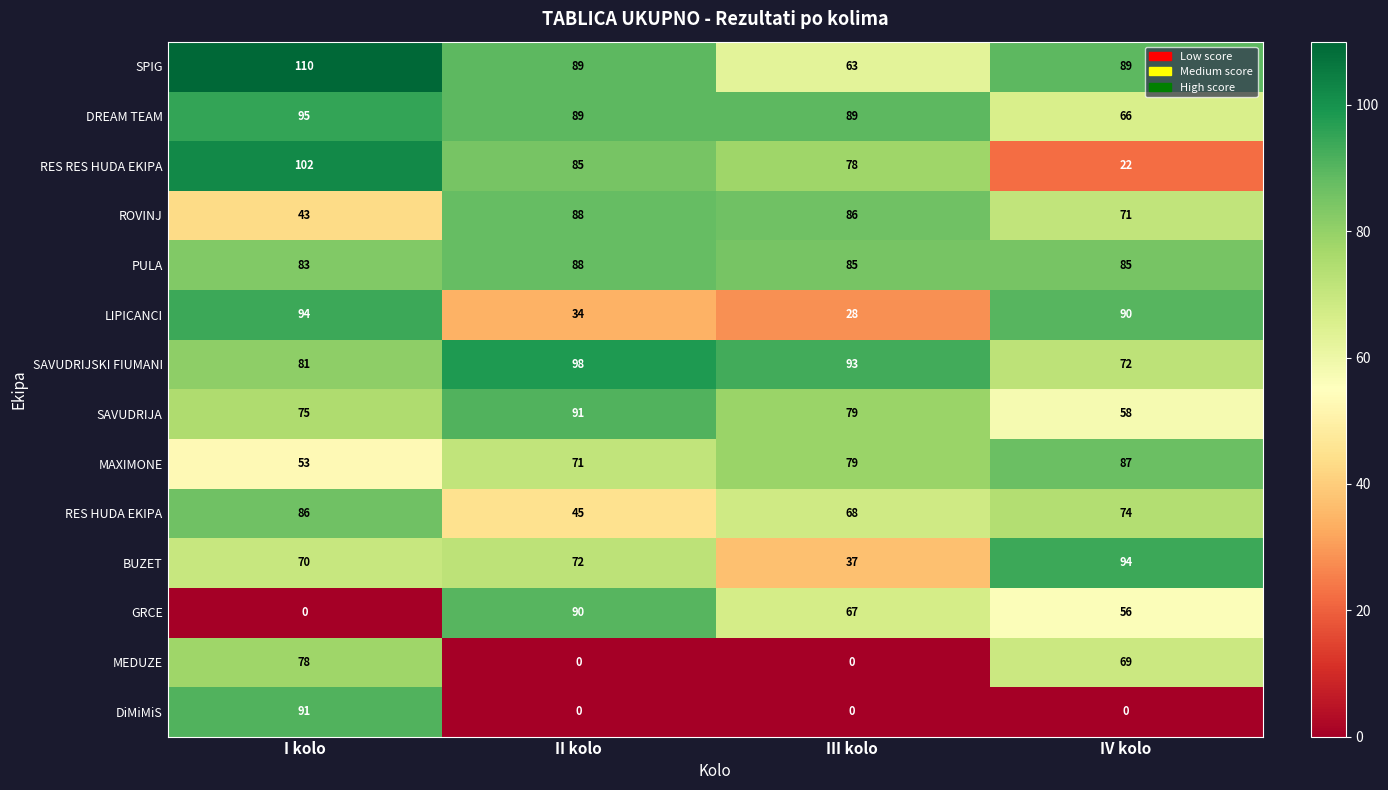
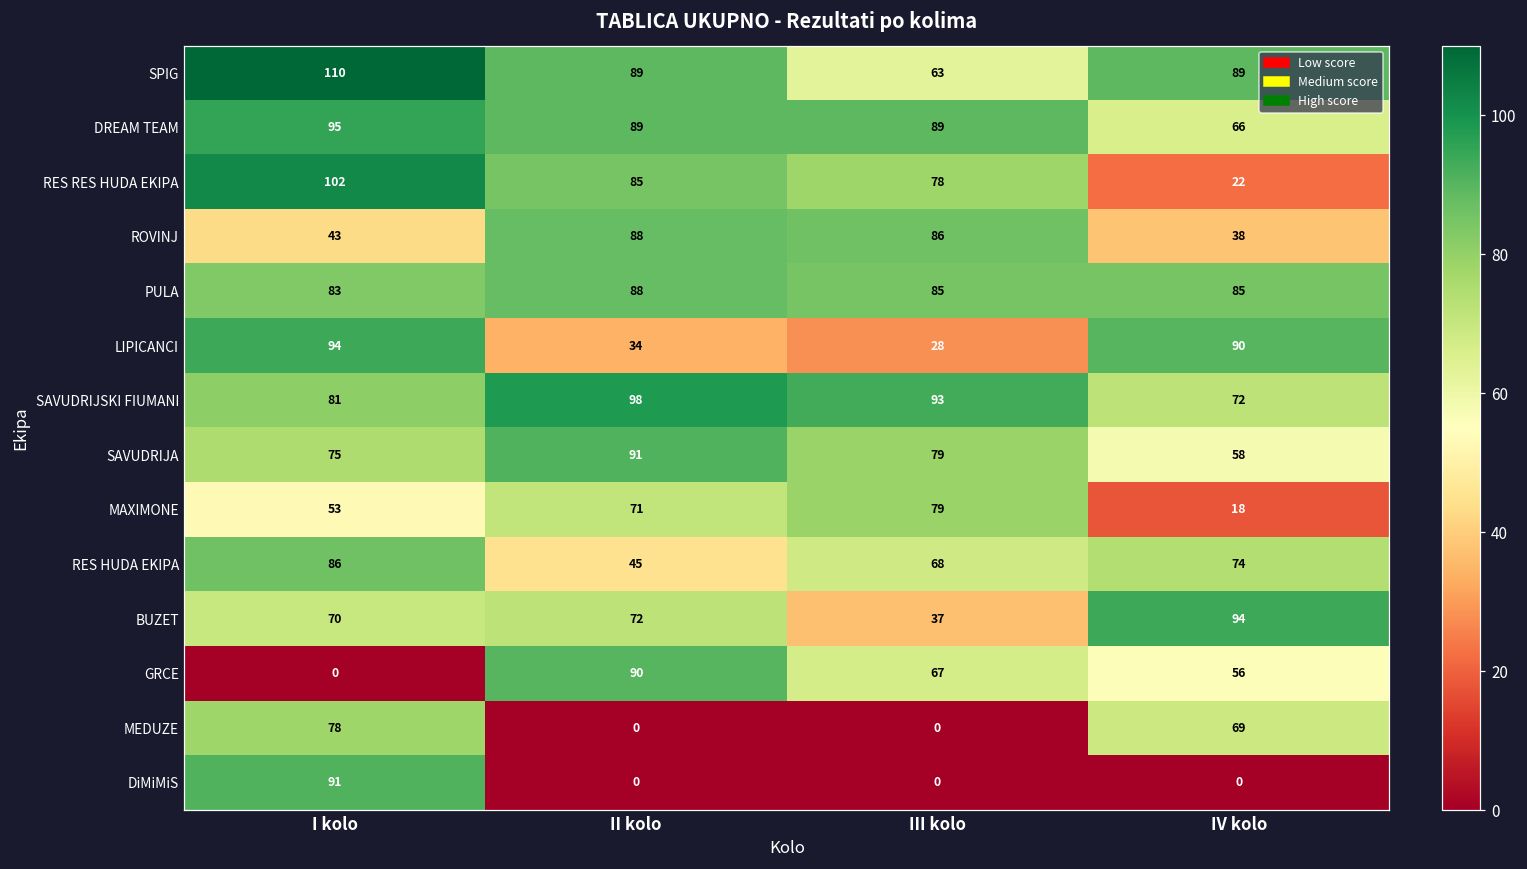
  {
    "SPIG": {
      "I kolo": 110,
      "II kolo": 89,
      "III kolo": 63,
      "IV kolo": 89
    },
    "DREAM TEAM": {
      "I kolo": 95,
      "II kolo": 89,
      "III kolo": 89,
      "IV kolo": 66
    },
    "RES RES HUDA EKIPA": {
      "I kolo": 102,
      "II kolo": 85,
      "III kolo": 78,
      "IV kolo": 22
    },
    "ROVINJ": {
      "I kolo": 43,
      "II kolo": 88,
      "III kolo": 86,
-     "IV kolo": 71
+     "IV kolo": 38
    },
    "PULA": {
      "I kolo": 83,
      "II kolo": 88,
      "III kolo": 85,
      "IV kolo": 85
    },
    "LIPICANCI": {
      "I kolo": 94,
      "II kolo": 34,
      "III kolo": 28,
      "IV kolo": 90
    },
    "SAVUDRIJSKI FIUMANI": {
      "I kolo": 81,
      "II kolo": 98,
      "III kolo": 93,
      "IV kolo": 72
    },
    "SAVUDRIJA": {
      "I kolo": 75,
      "II kolo": 91,
      "III kolo": 79,
      "IV kolo": 58
    },
    "MAXIMONE": {
      "I kolo": 53,
      "II kolo": 71,
      "III kolo": 79,
-     "IV kolo": 87
+     "IV kolo": 18
    },
    "RES HUDA EKIPA": {
      "I kolo": 86,
      "II kolo": 45,
      "III kolo": 68,
      "IV kolo": 74
    },
    "BUZET": {
      "I kolo": 70,
      "II kolo": 72,
      "III kolo": 37,
      "IV kolo": 94
    },
    "GRCE": {
      "I kolo": 0,
      "II kolo": 90,
      "III kolo": 67,
      "IV kolo": 56
    },
    "MEDUZE": {
      "I kolo": 78,
      "II kolo": 0,
      "III kolo": 0,
      "IV kolo": 69
    },
    "DiMiMiS": {
      "I kolo": 91,
      "II kolo": 0,
      "III kolo": 0,
      "IV kolo": 0
    }
  }
